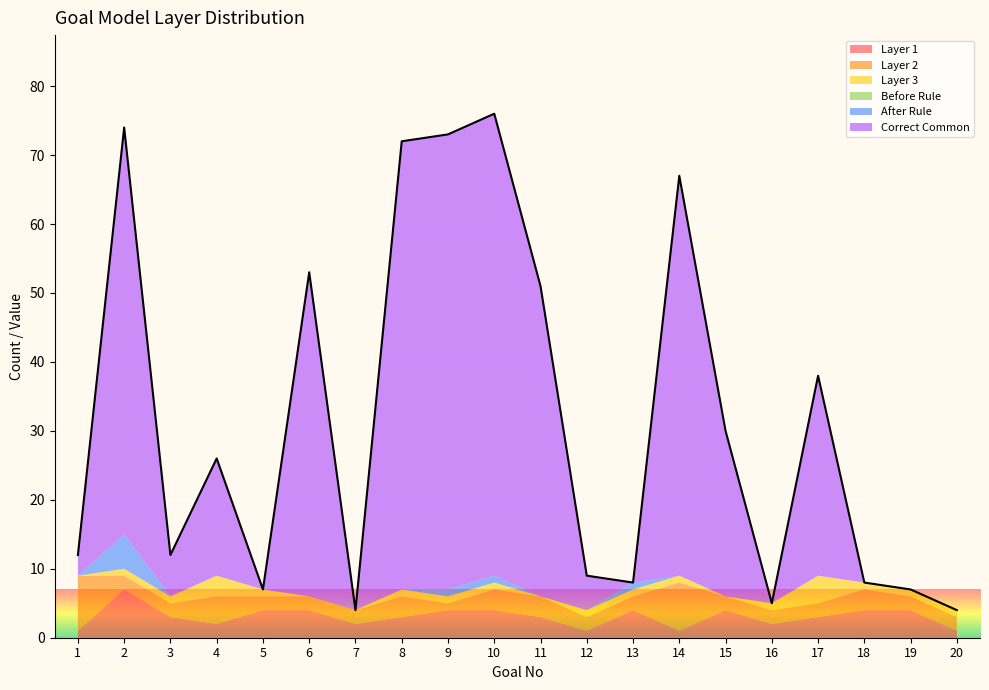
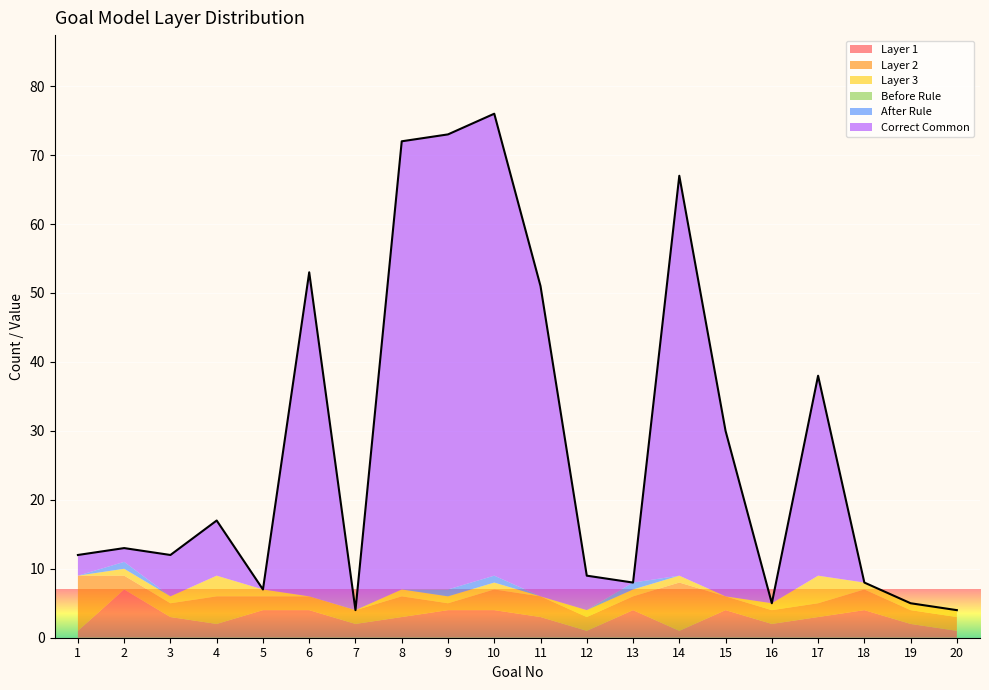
  {
    "Layer 1": {
      "1": 1,
      "2": 7,
      "3": 3,
      "4": 2,
      "5": 4,
      "6": 4,
      "7": 2,
      "8": 3,
      "9": 4,
      "10": 4,
      "11": 3,
      "12": 1,
      "13": 4,
      "14": 1,
      "15": 4,
      "16": 2,
      "17": 3,
      "18": 4,
-     "19": 4,
+     "19": 2,
      "20": 1
    },
    "Layer 2": {
      "2": 2,
      "3": 2,
      "4": 4,
      "5": 2,
      "8": 3,
      "9": 1,
      "10": 3,
      "12": 2,
      "13": 2,
      "14": 7,
      "16": 2,
      "17": 2,
      "18": 3,
      "19": 2,
      "20": 2
    },
    "After Rule": {
-     "2": 5,
+     "2": 1,
      "9": 1,
      "10": 1
    },
    "Correct Common": {
      "1": 3,
-     "2": 59,
+     "2": 2,
      "3": 6,
-     "4": 17,
+     "4": 8,
      "6": 47,
      "8": 65,
      "9": 66,
      "10": 67,
      "11": 45,
      "12": 5,
      "14": 58,
      "15": 24,
      "17": 29
    }
  }
